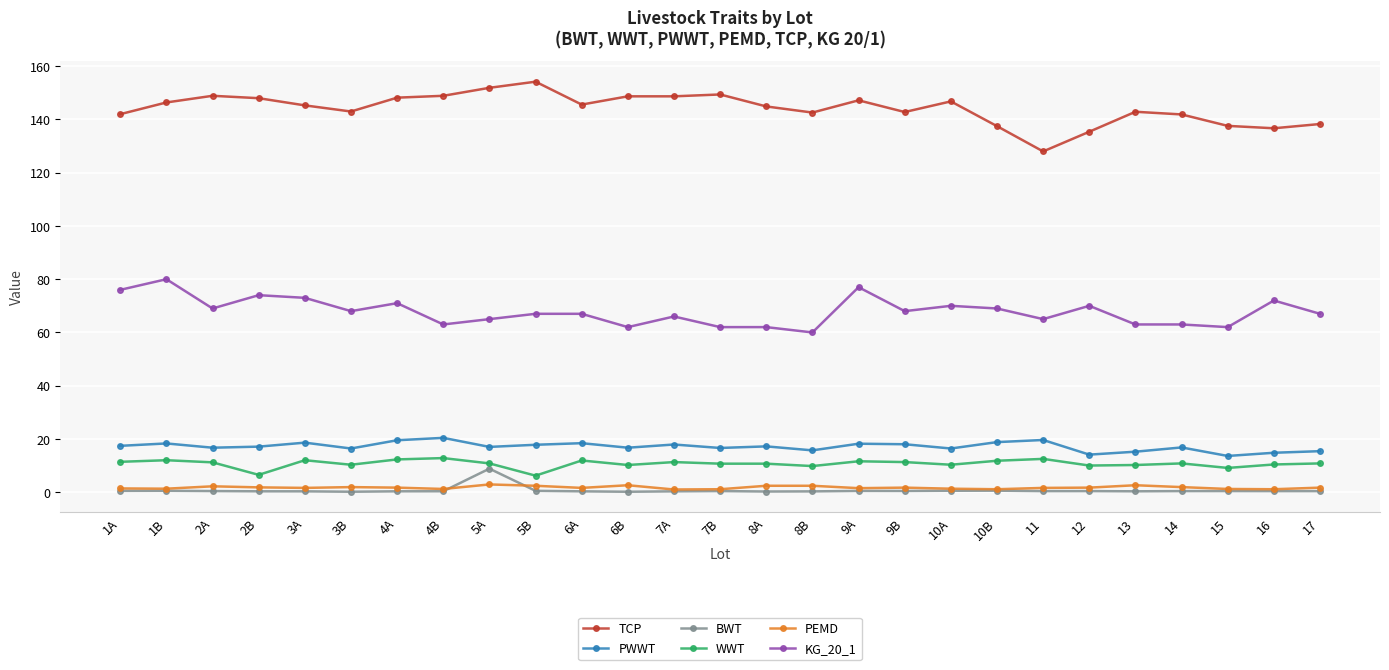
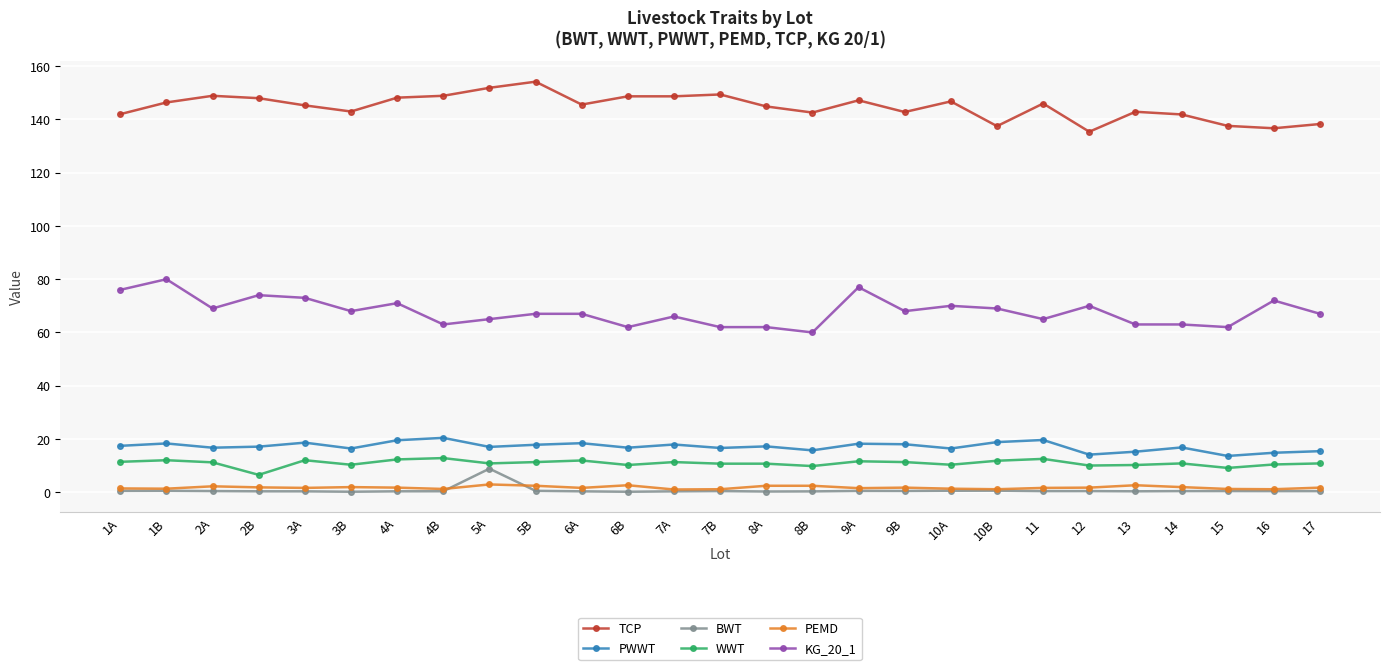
  {
    "TCP": {
      "1A": 142,
      "1B": 146,
      "2A": 149,
      "2B": 148,
      "3A": 145,
      "3B": 143,
      "4A": 148,
      "4B": 149,
      "5A": 152,
      "5B": 154,
      "6A": 146,
      "6B": 149,
      "7A": 149,
      "7B": 149,
      "8A": 145,
      "8B": 143,
      "9A": 147,
      "9B": 143,
      "10A": 147,
      "10B": 138,
-     "11": 128,
+     "11": 146,
      "12": 135,
      "13": 143,
      "14": 142,
      "15": 138,
      "16": 137,
      "17": 138
    },
    "PWWT": {
      "1A": 17,
      "1B": 18,
      "2A": 17,
      "2B": 17,
      "3A": 19,
      "3B": 16,
      "4A": 20,
      "4B": 20,
      "5A": 17,
      "5B": 18,
      "6A": 18,
      "6B": 17,
      "7A": 18,
      "7B": 17,
      "8A": 17,
      "8B": 16,
      "9A": 18,
      "9B": 18,
      "10A": 16,
      "10B": 19,
      "11": 20,
      "12": 14,
      "13": 15,
      "14": 17,
      "15": 14,
      "16": 15,
      "17": 15
    },
    "BWT": {
      "2A": 0,
      "2B": 0,
      "3A": 0,
      "3B": 0,
      "4A": 0,
      "5A": 9,
      "5B": 1,
      "6A": 0,
      "6B": 0,
      "8A": 0,
      "8B": 0,
      "9A": 0,
      "9B": 0,
      "11": 0,
      "12": 0,
      "13": 0,
      "14": 0,
      "17": 0
    },
    "WWT": {
      "1A": 11,
      "1B": 12,
      "2A": 11,
      "2B": 7,
      "3A": 12,
      "3B": 10,
      "4A": 12,
      "4B": 13,
      "5A": 11,
-     "5B": 6,
+     "5B": 11,
      "6A": 12,
      "6B": 10,
      "7A": 11,
      "7B": 11,
      "8A": 11,
      "8B": 10,
      "9A": 12,
      "9B": 11,
      "10A": 10,
      "10B": 12,
      "11": 13,
      "12": 10,
      "13": 10,
      "14": 11,
      "15": 9,
      "16": 10,
      "17": 11
    },
    "PEMD": {
      "2A": 2,
      "2B": 2,
      "3A": 2,
      "3B": 2,
      "4A": 2,
      "5A": 3,
      "5B": 2,
      "6A": 2,
      "6B": 3,
      "8A": 2,
      "8B": 2,
      "9A": 2,
      "9B": 2,
      "11": 2,
      "12": 2,
      "13": 3,
      "14": 2,
      "17": 2
    },
    "KG_20_1": {
      "1A": 76,
      "1B": 80,
      "2A": 69,
      "2B": 74,
      "3A": 73,
      "3B": 68,
      "4A": 71,
      "4B": 63,
      "5A": 65,
      "5B": 67,
      "6A": 67,
      "6B": 62,
      "7A": 66,
      "7B": 62,
      "8A": 62,
      "8B": 60,
      "9A": 77,
      "9B": 68,
      "10A": 70,
      "10B": 69,
      "11": 65,
      "12": 70,
      "13": 63,
      "14": 63,
      "15": 62,
      "16": 72,
      "17": 67
    }
  }
